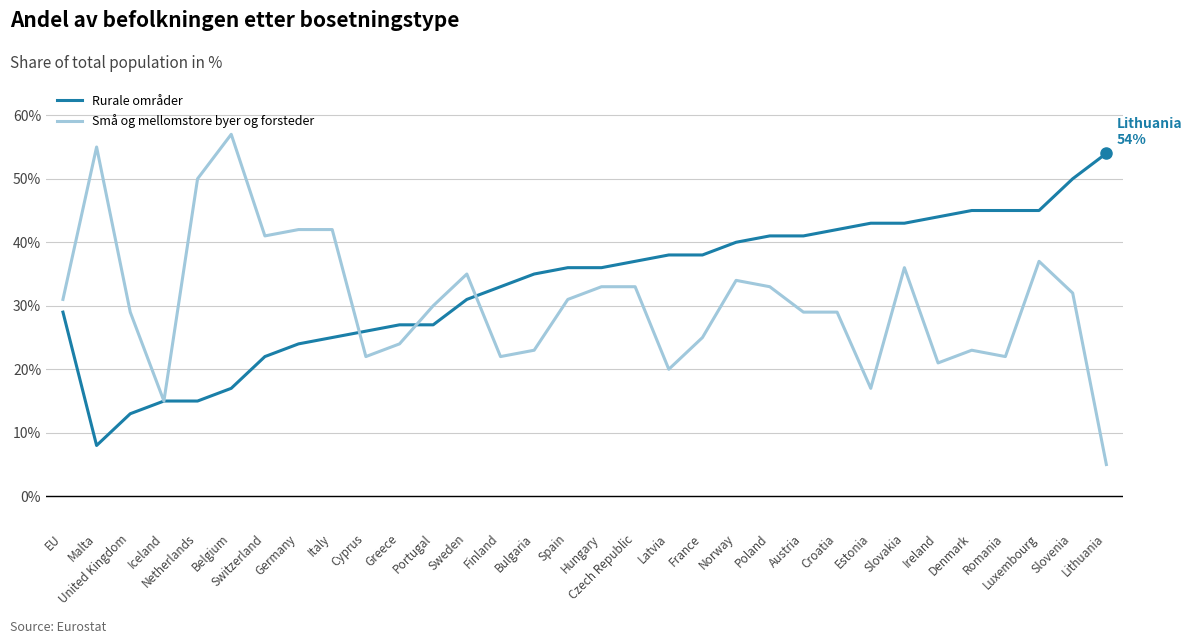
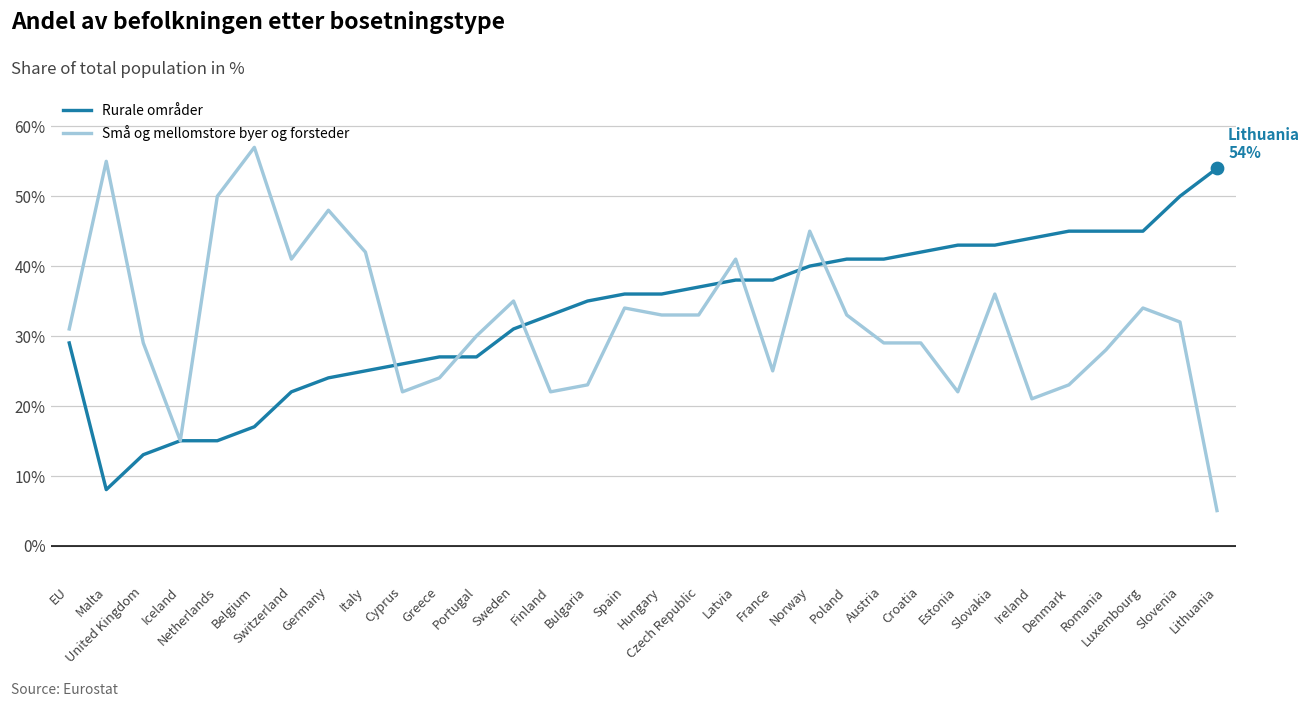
  {
    "Små og mellomstore byer og forsteder": {
      "EU": "31%",
      "Malta": "55%",
      "United Kingdom": "29%",
      "Netherlands": "50%",
      "Belgium": "57%",
      "Switzerland": "41%",
-     "Germany": "42%",
+     "Germany": "48%",
      "Italy": "42%",
      "Cyprus": "22%",
      "Greece": "24%",
      "Portugal": "30%",
      "Sweden": "35%",
      "Finland": "22%",
      "Bulgaria": "23%",
-     "Spain": "31%",
+     "Spain": "34%",
      "Hungary": "33%",
      "Czech Republic": "33%",
-     "Latvia": "20%",
+     "Latvia": "41%",
      "France": "25%",
-     "Norway": "34%",
+     "Norway": "45%",
      "Poland": "33%",
      "Austria": "29%",
      "Croatia": "29%",
-     "Estonia": "17%",
+     "Estonia": "22%",
      "Slovakia": "36%",
      "Ireland": "21%",
      "Denmark": "23%",
-     "Romania": "22%",
-     "Luxembourg": "37%",
+     "Romania": "28%",
+     "Luxembourg": "34%",
      "Slovenia": "32%",
      "Lithuania": "5%"
    }
  }
